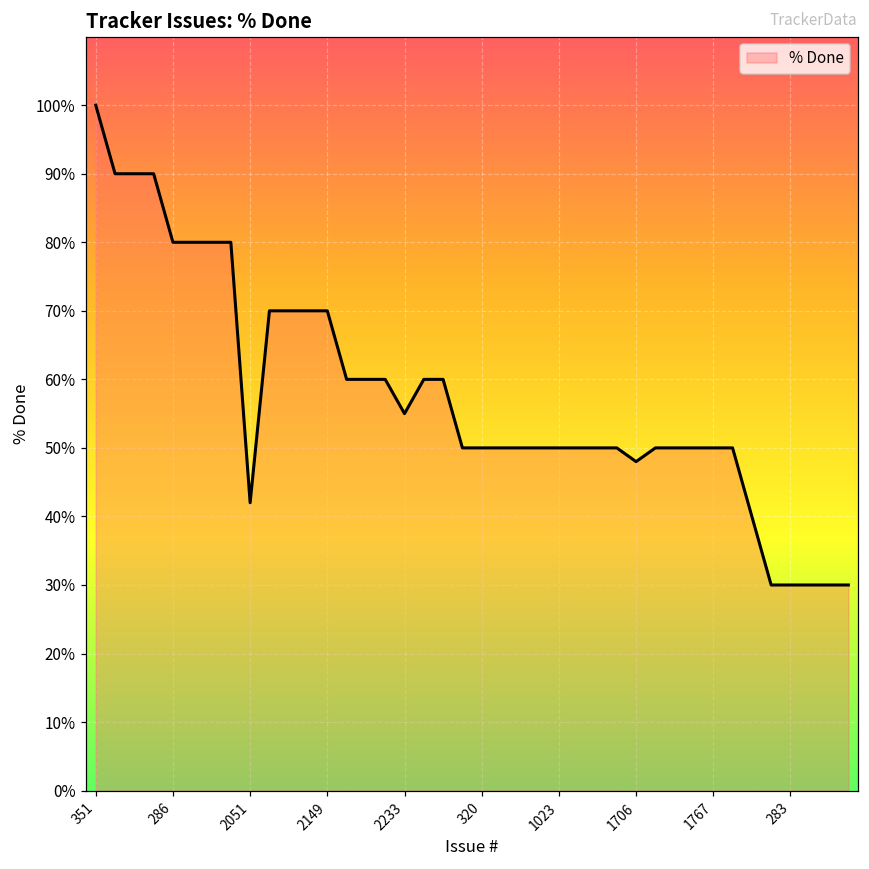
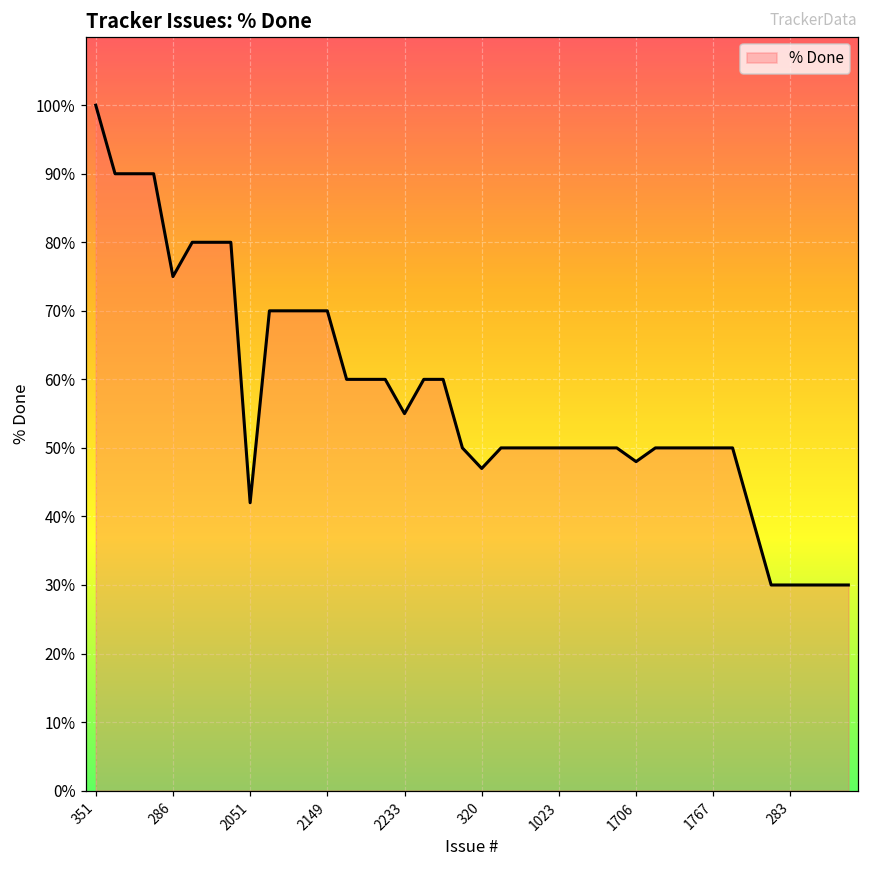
  {
    "351": "100%",
-   "286": "80%",
+   "286": "75%",
    "2051": "42%",
    "2149": "70%",
    "2233": "55%",
-   "320": "50%",
+   "320": "47%",
    "1023": "50%",
    "1706": "48%",
    "1767": "50%",
    "283": "30%"
  }
